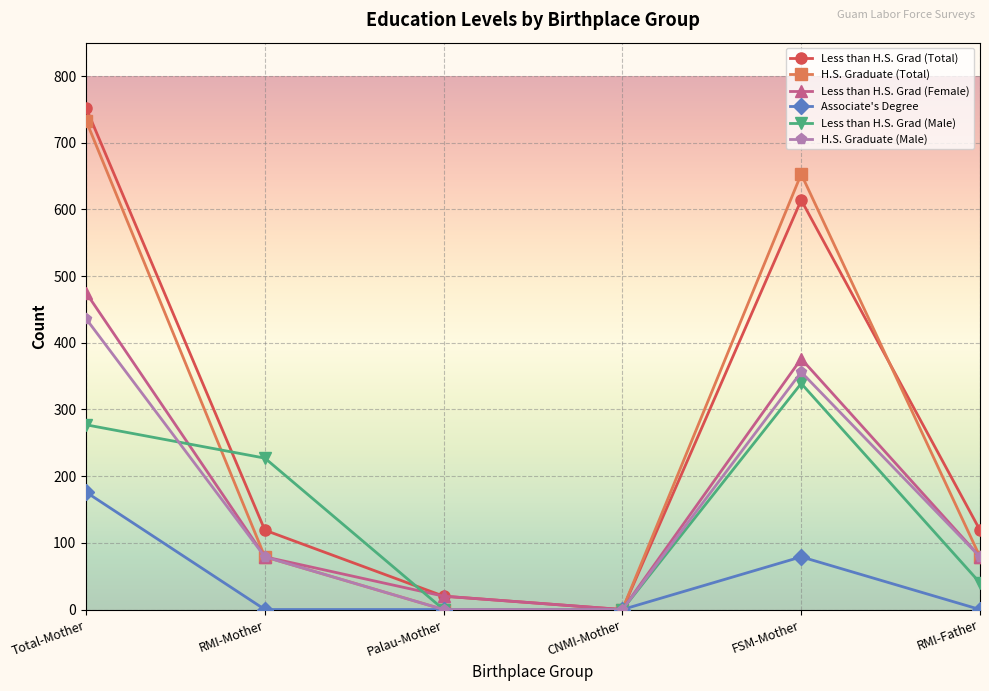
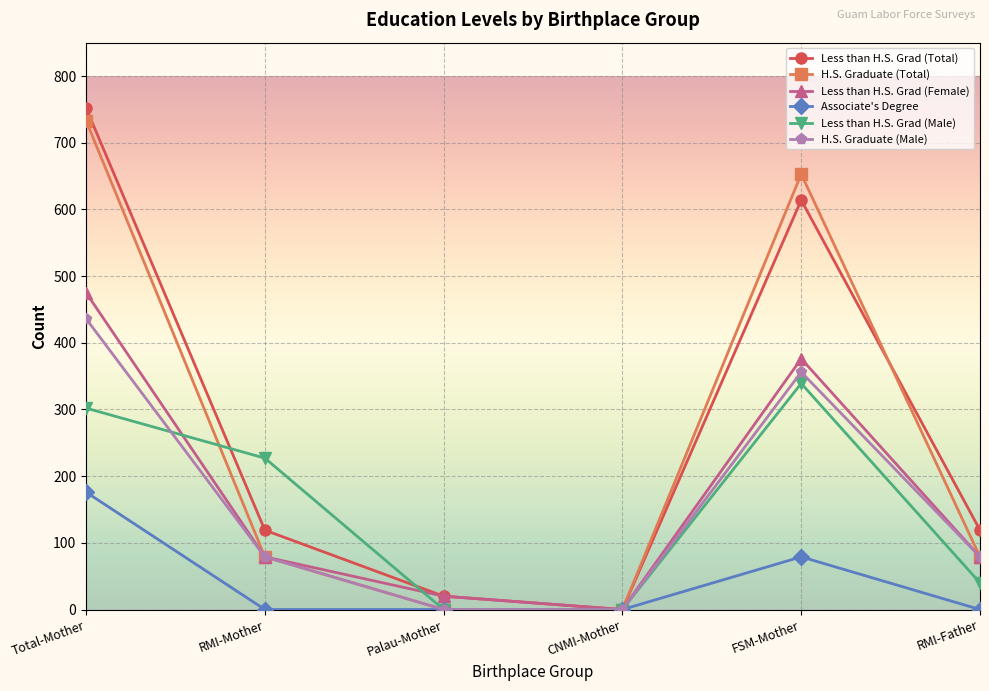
  {
    "Associate's Degree": {
      "Total-Mother": 180,
      "RMI-Mother": 0,
      "FSM-Mother": 80,
      "RMI-Father": 0
    },
    "Less than H.S. Grad (Male)": {
-     "Total-Mother": 280,
+     "Total-Mother": 300,
      "RMI-Mother": 230,
      "FSM-Mother": 340,
      "RMI-Father": 40
    }
  }
